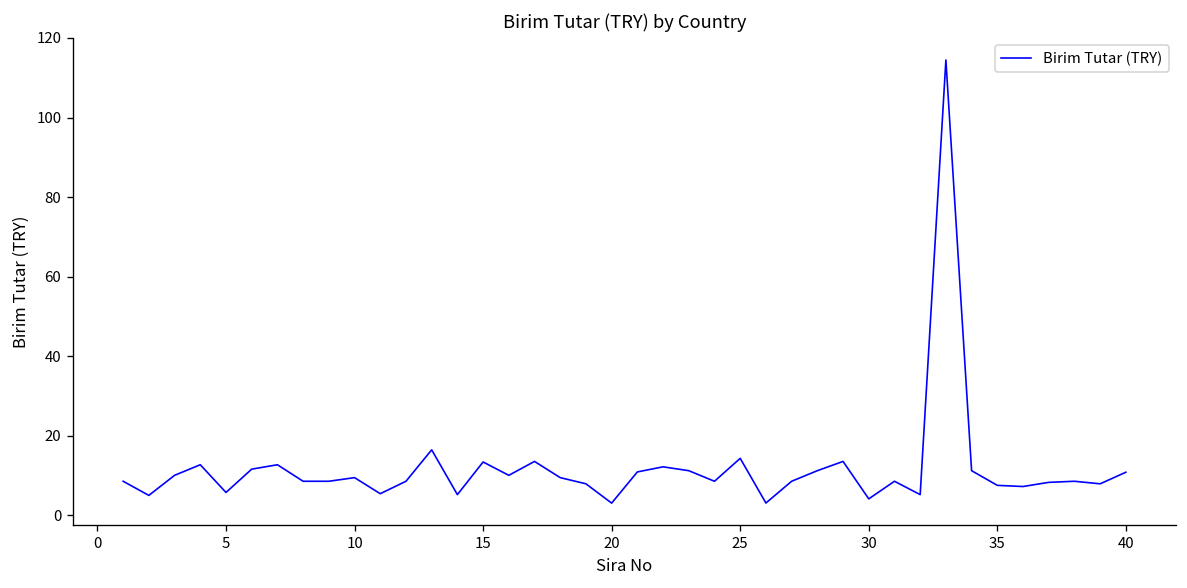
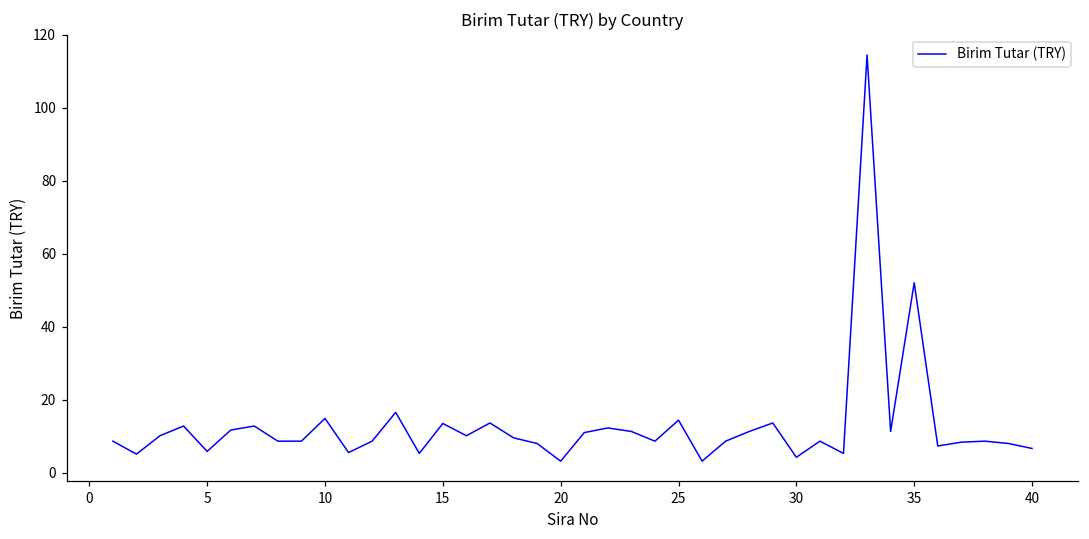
  {
    "5": 6,
-   "10": 10,
+   "10": 15,
    "15": 13,
    "20": 3,
    "25": 14,
    "30": 4,
-   "35": 8,
-   "40": 11
+   "35": 52,
+   "40": 7
  }
